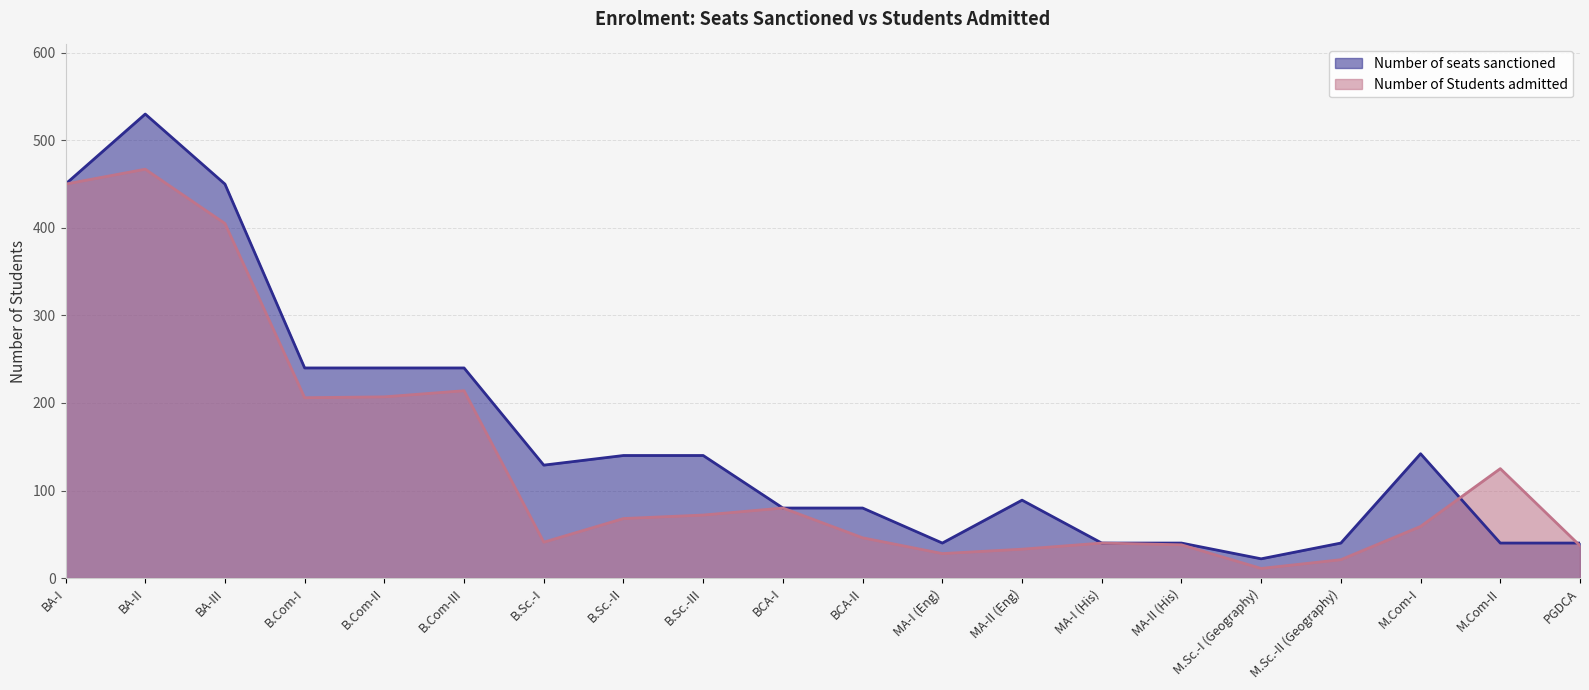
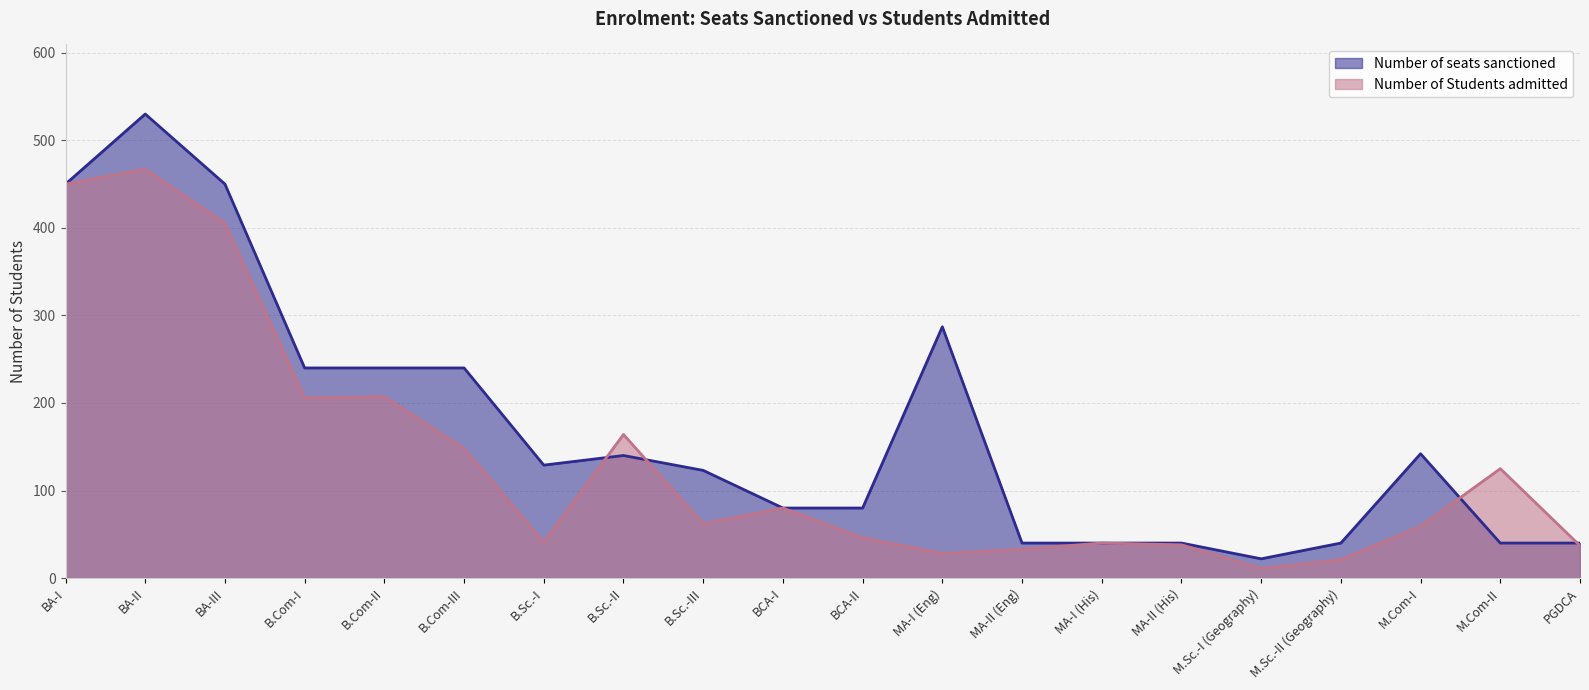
  {
    "Number of seats sanctioned": {
      "BA-II": 530,
      "BA-III": 450,
      "B.Com-I": 240,
      "B.Com-II": 240,
      "B.Com-III": 240,
      "B.Sc.-I": 130,
      "B.Sc.-II": 140,
-     "B.Sc.-III": 140,
+     "B.Sc.-III": 120,
      "BCA-II": 80,
-     "MA-I (Eng)": 40,
-     "MA-II (Eng)": 90,
+     "MA-I (Eng)": 290,
+     "MA-II (Eng)": 40,
      "M.Sc.-I (Geography)": 20,
      "M.Sc.-II (Geography)": 40,
      "M.Com-I": 140,
      "M.Com-II": 40,
      "PGDCA": 40
    },
    "Number of Students admitted": {
      "BA-II": 470,
      "BA-III": 410,
      "B.Com-I": 210,
      "B.Com-II": 210,
-     "B.Com-III": 210,
+     "B.Com-III": 150,
      "B.Sc.-I": 40,
-     "B.Sc.-II": 70,
-     "B.Sc.-III": 70,
+     "B.Sc.-II": 160,
+     "B.Sc.-III": 60,
      "BCA-II": 50,
      "MA-I (Eng)": 30,
      "MA-II (Eng)": 30,
      "M.Sc.-I (Geography)": 10,
      "M.Sc.-II (Geography)": 20,
      "M.Com-I": 60,
      "M.Com-II": 130,
      "PGDCA": 40
    }
  }
